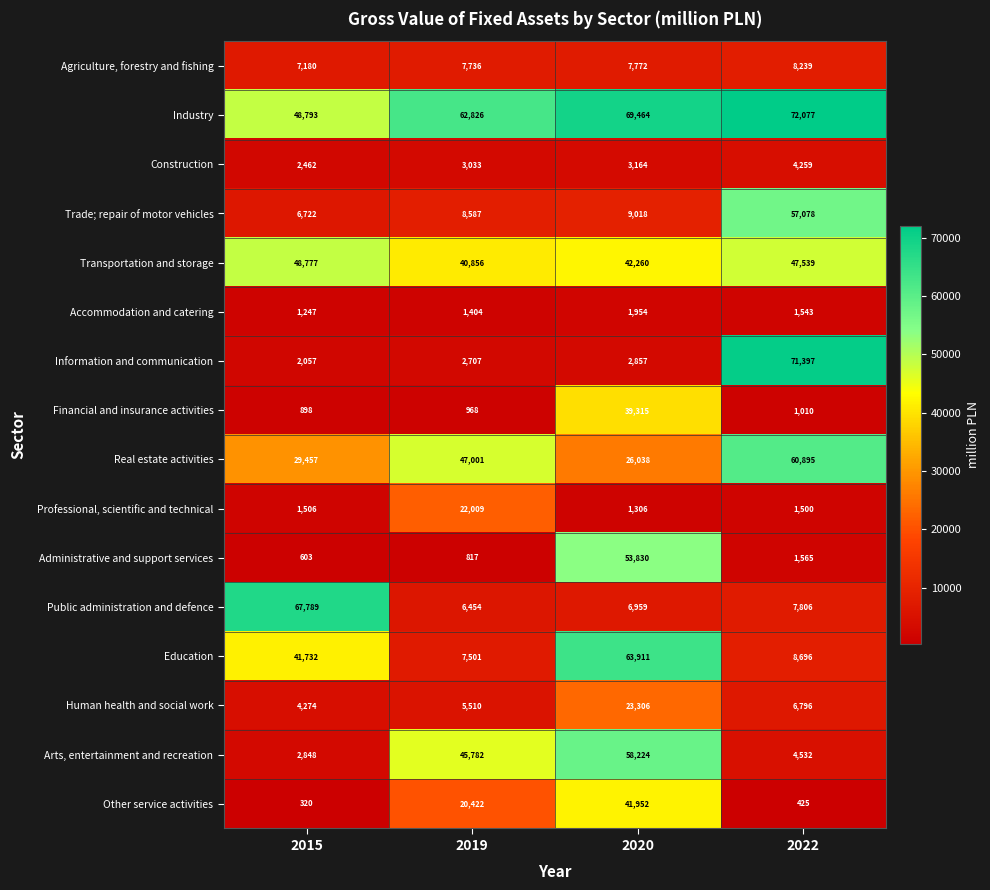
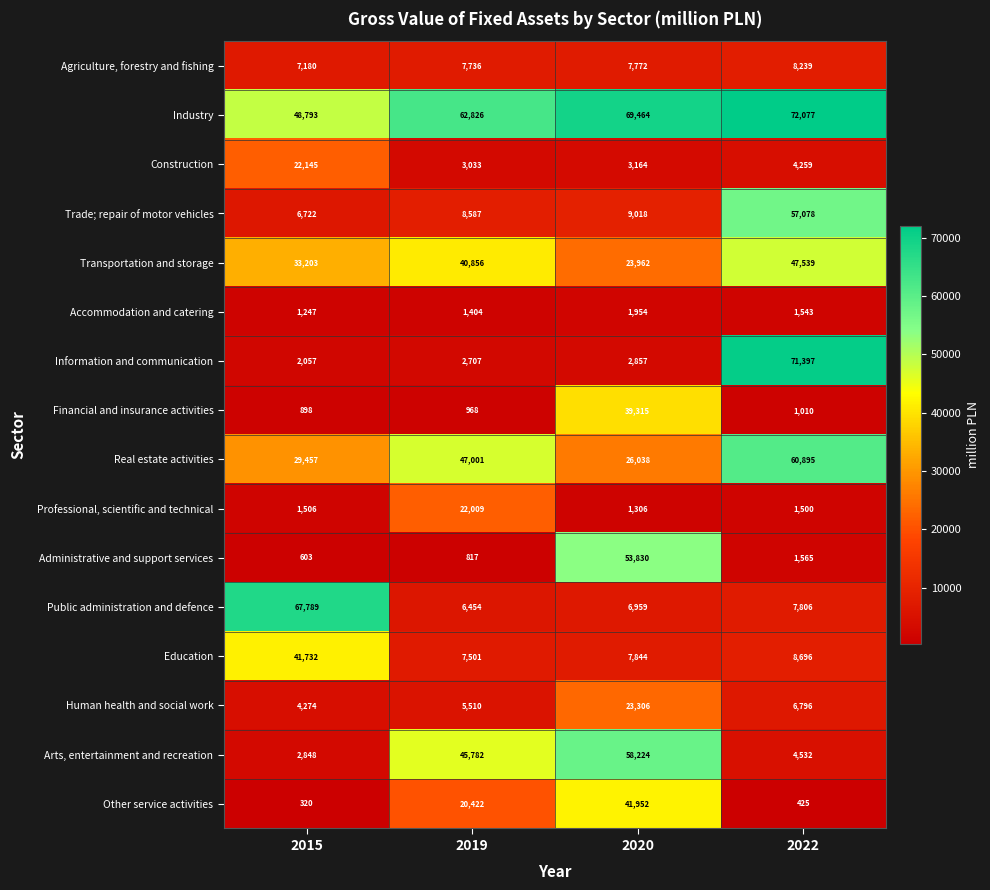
  {
    "Agriculture, forestry and fishing": {
      "2015": "7,180",
      "2019": "7,736",
      "2020": "7,772",
      "2022": "8,239"
    },
    "Industry": {
      "2015": "48,793",
      "2019": "62,826",
      "2020": "69,464",
      "2022": "72,077"
    },
    "Construction": {
-     "2015": "2,462",
+     "2015": "22,145",
      "2019": "3,033",
      "2020": "3,164",
      "2022": "4,259"
    },
    "Trade; repair of motor vehicles": {
      "2015": "6,722",
      "2019": "8,587",
      "2020": "9,018",
      "2022": "57,078"
    },
    "Transportation and storage": {
-     "2015": "48,777",
+     "2015": "33,203",
      "2019": "40,856",
-     "2020": "42,260",
+     "2020": "23,962",
      "2022": "47,539"
    },
    "Accommodation and catering": {
      "2015": "1,247",
      "2019": "1,404",
      "2020": "1,954",
      "2022": "1,543"
    },
    "Information and communication": {
      "2015": "2,057",
      "2019": "2,707",
      "2020": "2,857",
      "2022": "71,397"
    },
    "Financial and insurance activities": {
      "2015": "898",
      "2019": "968",
      "2020": "39,315",
      "2022": "1,010"
    },
    "Real estate activities": {
      "2015": "29,457",
      "2019": "47,001",
      "2020": "26,038",
      "2022": "60,895"
    },
    "Professional, scientific and technical": {
      "2015": "1,506",
      "2019": "22,009",
      "2020": "1,306",
      "2022": "1,500"
    },
    "Administrative and support services": {
      "2015": "603",
      "2019": "817",
      "2020": "53,830",
      "2022": "1,565"
    },
    "Public administration and defence": {
      "2015": "67,789",
      "2019": "6,454",
      "2020": "6,959",
      "2022": "7,806"
    },
    "Education": {
      "2015": "41,732",
      "2019": "7,501",
-     "2020": "63,911",
+     "2020": "7,844",
      "2022": "8,696"
    },
    "Human health and social work": {
      "2015": "4,274",
      "2019": "5,510",
      "2020": "23,306",
      "2022": "6,796"
    },
    "Arts, entertainment and recreation": {
      "2015": "2,848",
      "2019": "45,782",
      "2020": "58,224",
      "2022": "4,532"
    },
    "Other service activities": {
      "2015": "320",
      "2019": "20,422",
      "2020": "41,952",
      "2022": "425"
    }
  }
